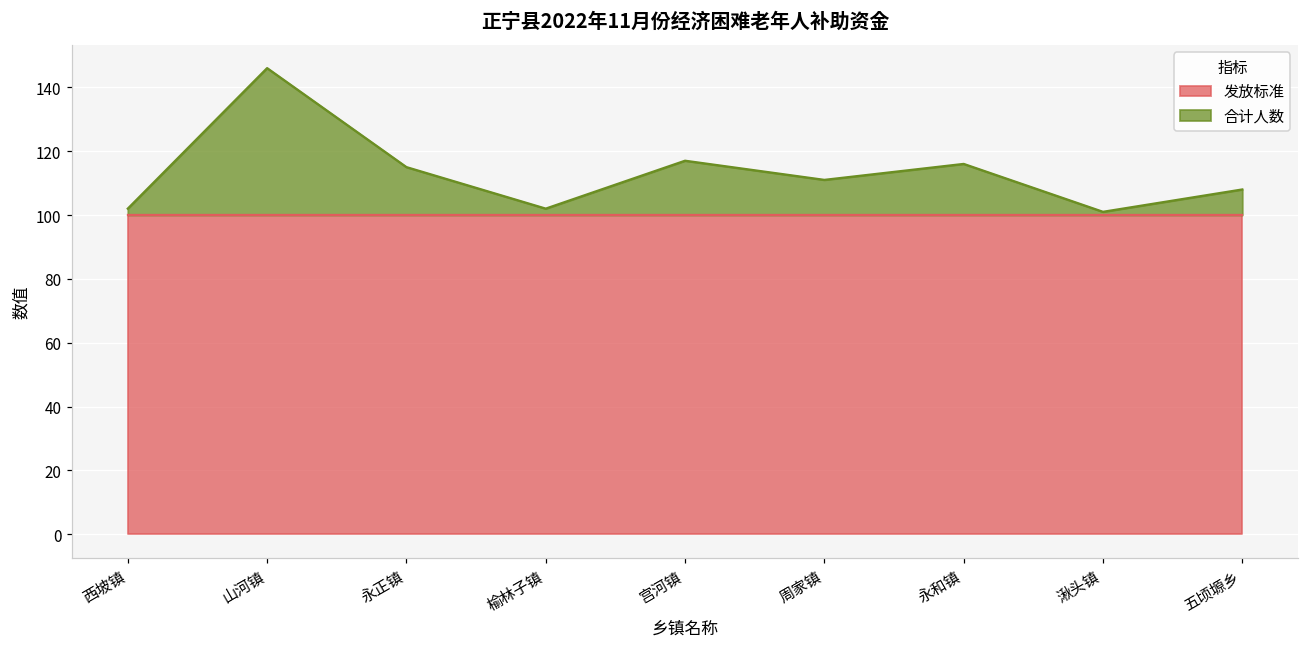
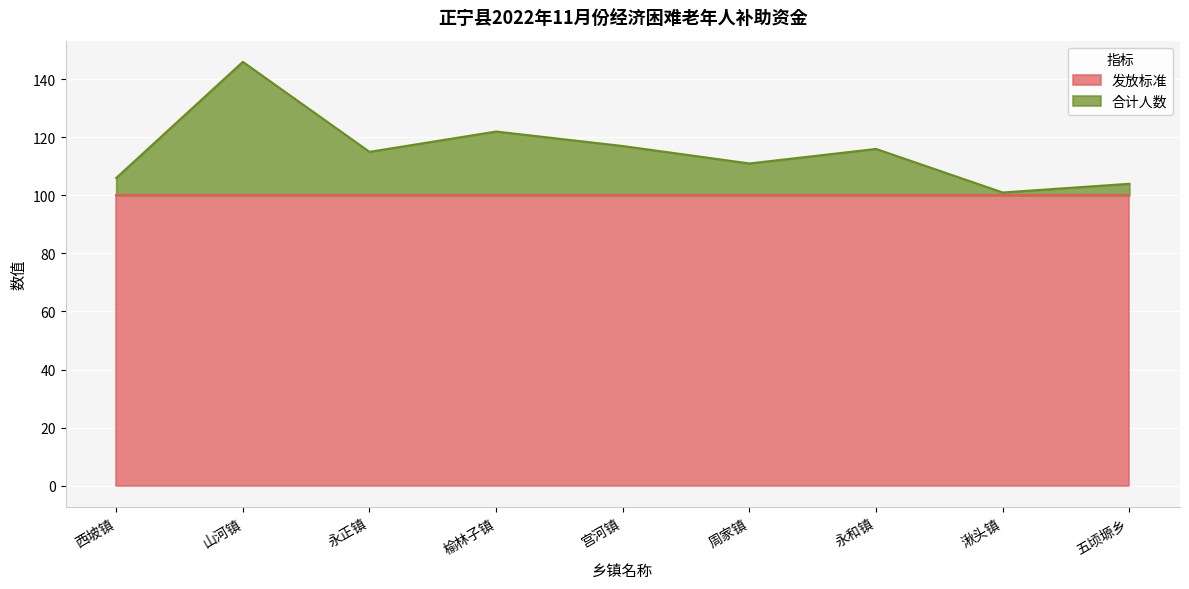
  {
    "发放标准": {
      "西坡镇": 100,
      "山河镇": 100,
      "永正镇": 100,
      "榆林子镇": 100,
      "宫河镇": 100,
      "周家镇": 100,
      "永和镇": 100,
      "湫头镇": 100,
      "五顷塬乡": 100
    },
    "合计人数": {
-     "西坡镇": 102,
+     "西坡镇": 106,
      "山河镇": 146,
      "永正镇": 115,
-     "榆林子镇": 102,
+     "榆林子镇": 122,
      "宫河镇": 117,
      "周家镇": 111,
      "永和镇": 116,
      "湫头镇": 101,
-     "五顷塬乡": 108
+     "五顷塬乡": 104
    }
  }
